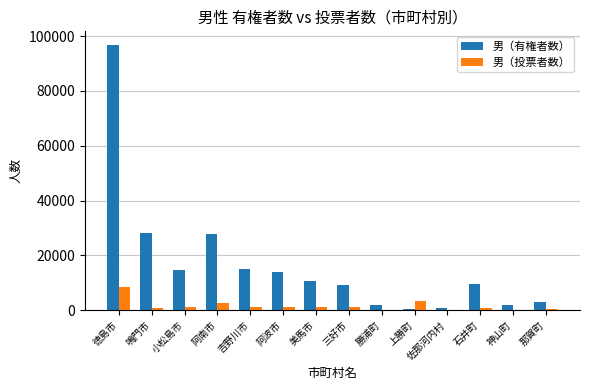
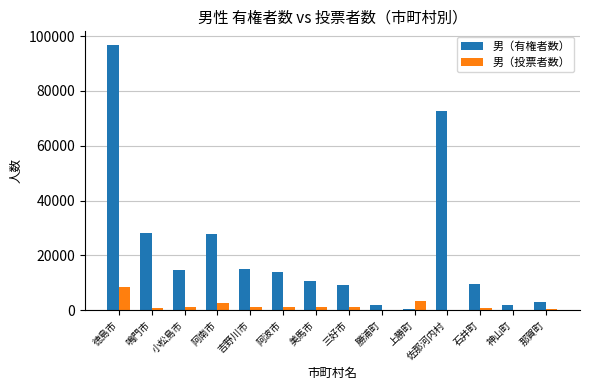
  {
    "男（有権者数）": {
      "徳島市": 97000,
      "鳴門市": 28000,
      "小松島市": 15000,
      "阿南市": 28000,
      "吉野川市": 15000,
      "阿波市": 14000,
      "美馬市": 11000,
      "三好市": 9000,
      "勝浦町": 2000,
-     "佐那河内村": 1000,
+     "佐那河内村": 73000,
      "石井町": 10000,
      "神山町": 2000,
      "那賀町": 3000
    },
    "男（投票者数）": {
      "徳島市": 8000,
      "鳴門市": 1000,
      "小松島市": 1000,
      "阿南市": 3000,
      "吉野川市": 1000,
      "阿波市": 1000,
      "美馬市": 1000,
      "三好市": 1000,
      "上勝町": 3000
    }
  }
